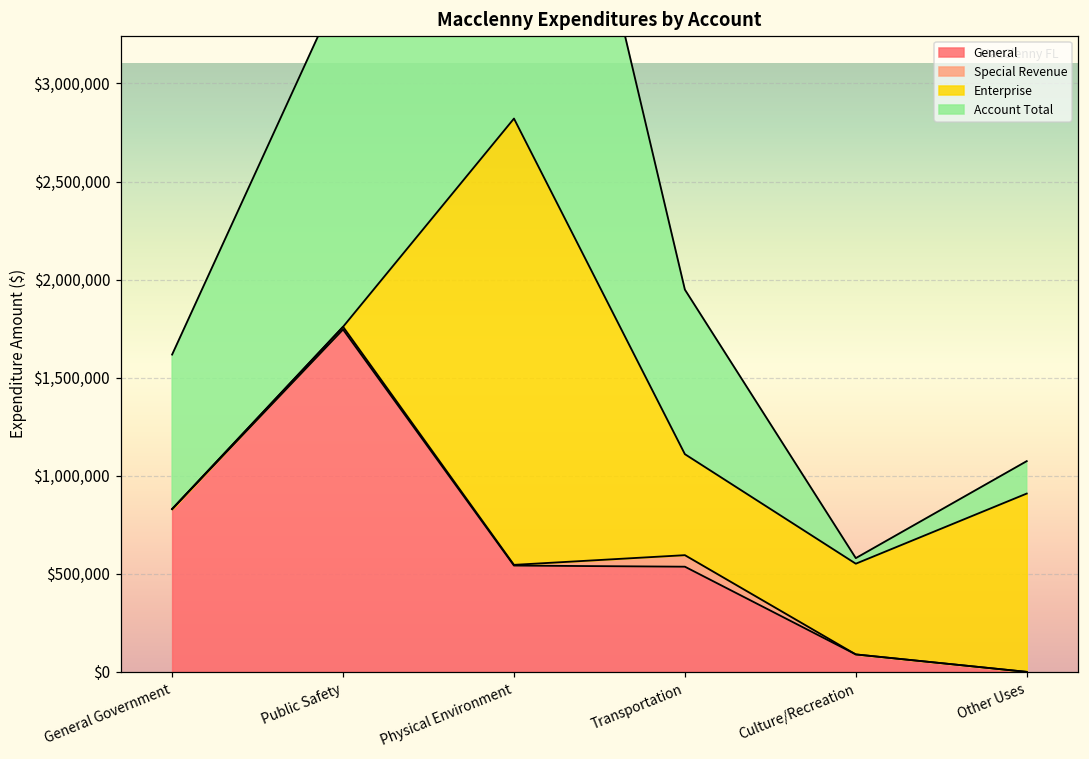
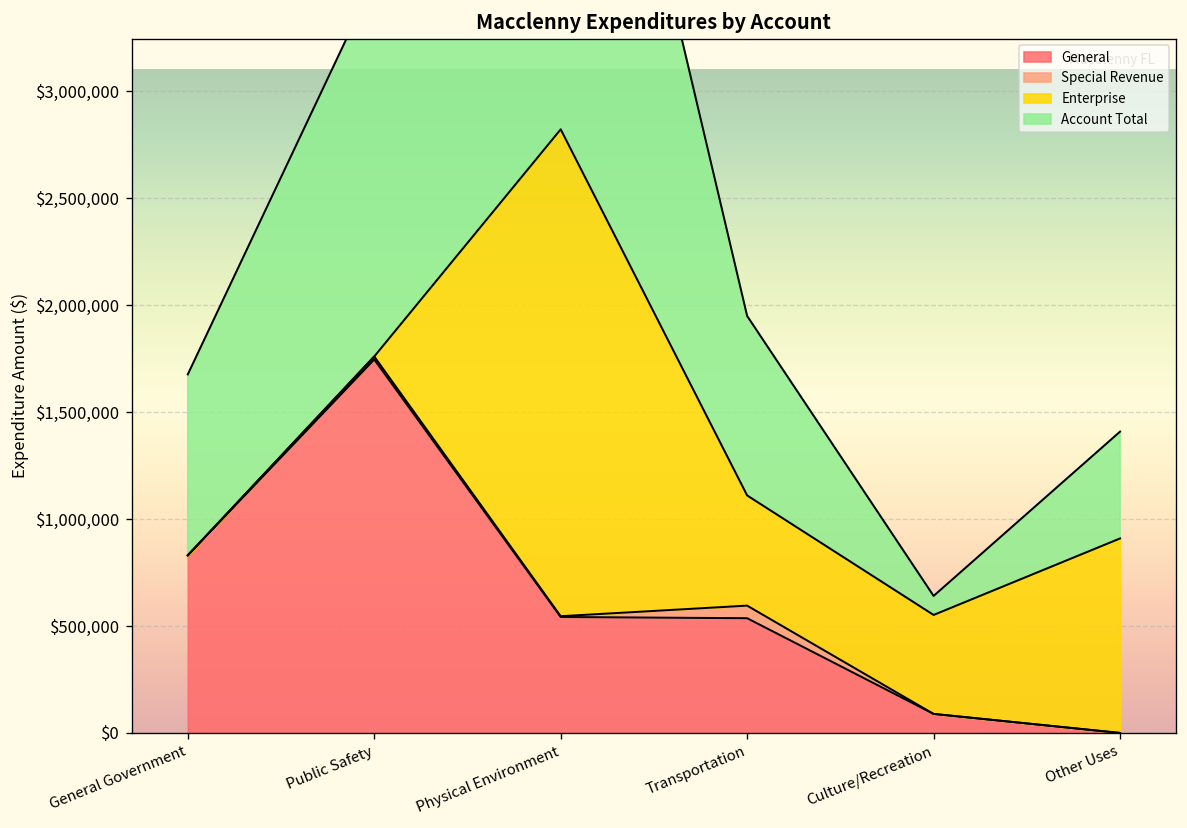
  {
    "Enterprise": {
      "Physical Environment": "$2,280,000",
      "Transportation": "$510,000",
      "Culture/Recreation": "$460,000",
      "Other Uses": "$910,000"
    },
    "Account Total": {
-     "General Government": "$790,000",
+     "General Government": "$850,000",
      "Transportation": "$840,000",
-     "Culture/Recreation": "$30,000",
-     "Other Uses": "$170,000"
+     "Culture/Recreation": "$90,000",
+     "Other Uses": "$500,000"
    }
  }
